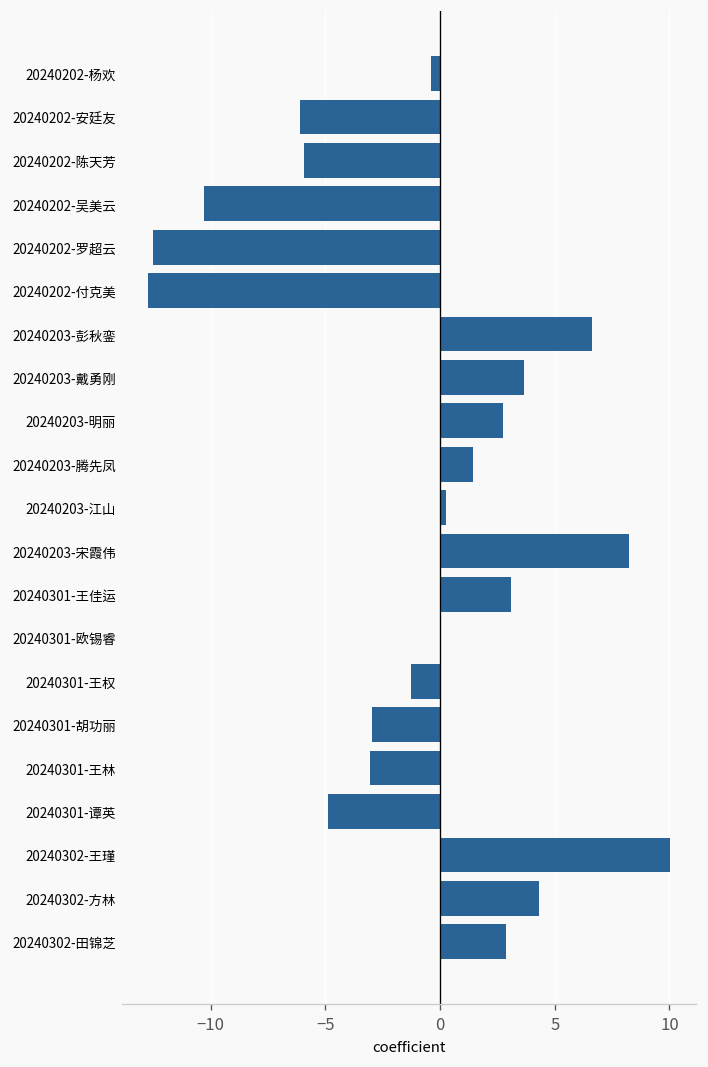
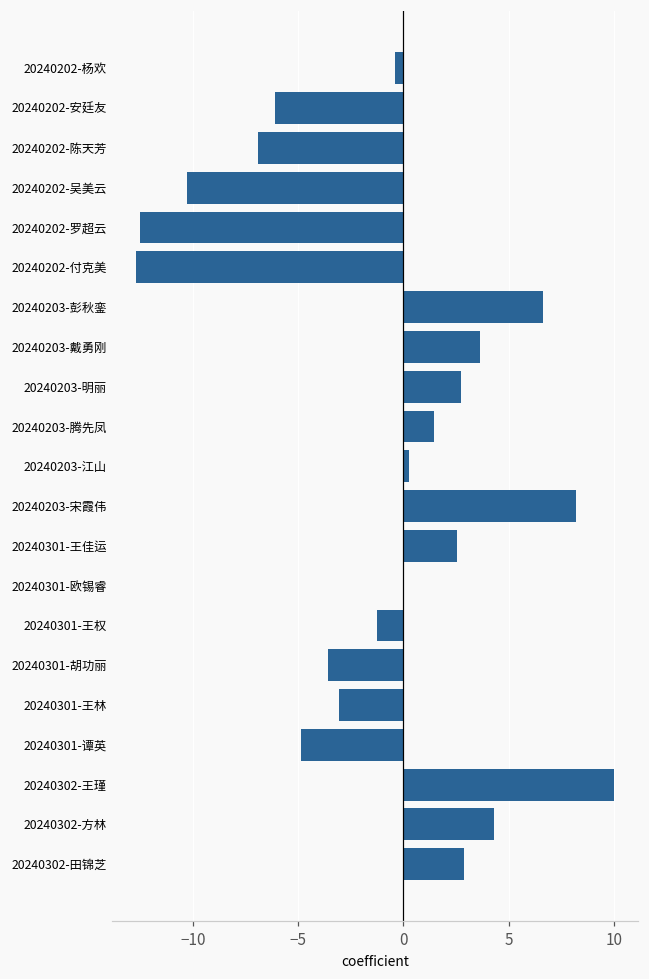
  {
    "20240202-杨欢": -0.4,
    "20240202-安廷友": -6.1,
-   "20240202-陈天芳": -5.9,
+   "20240202-陈天芳": -6.9,
    "20240202-吴美云": -10.3,
    "20240202-罗超云": -12.5,
    "20240202-付克美": -12.7,
    "20240203-彭秋銮": 6.6,
    "20240203-戴勇刚": 3.6,
    "20240203-明丽": 2.7,
    "20240203-腾先凤": 1.4,
    "20240203-江山": 0.3,
    "20240203-宋霞伟": 8.2,
-   "20240301-王佳运": 3.1,
+   "20240301-王佳运": 2.6,
    "20240301-欧锡睿": 0.0,
    "20240301-王权": -1.3,
-   "20240301-胡功丽": -3.0,
+   "20240301-胡功丽": -3.6,
    "20240301-王林": -3.1,
    "20240301-谭英": -4.9,
    "20240302-王瑾": 10.0,
    "20240302-方林": 4.3,
    "20240302-田锦芝": 2.9
  }
